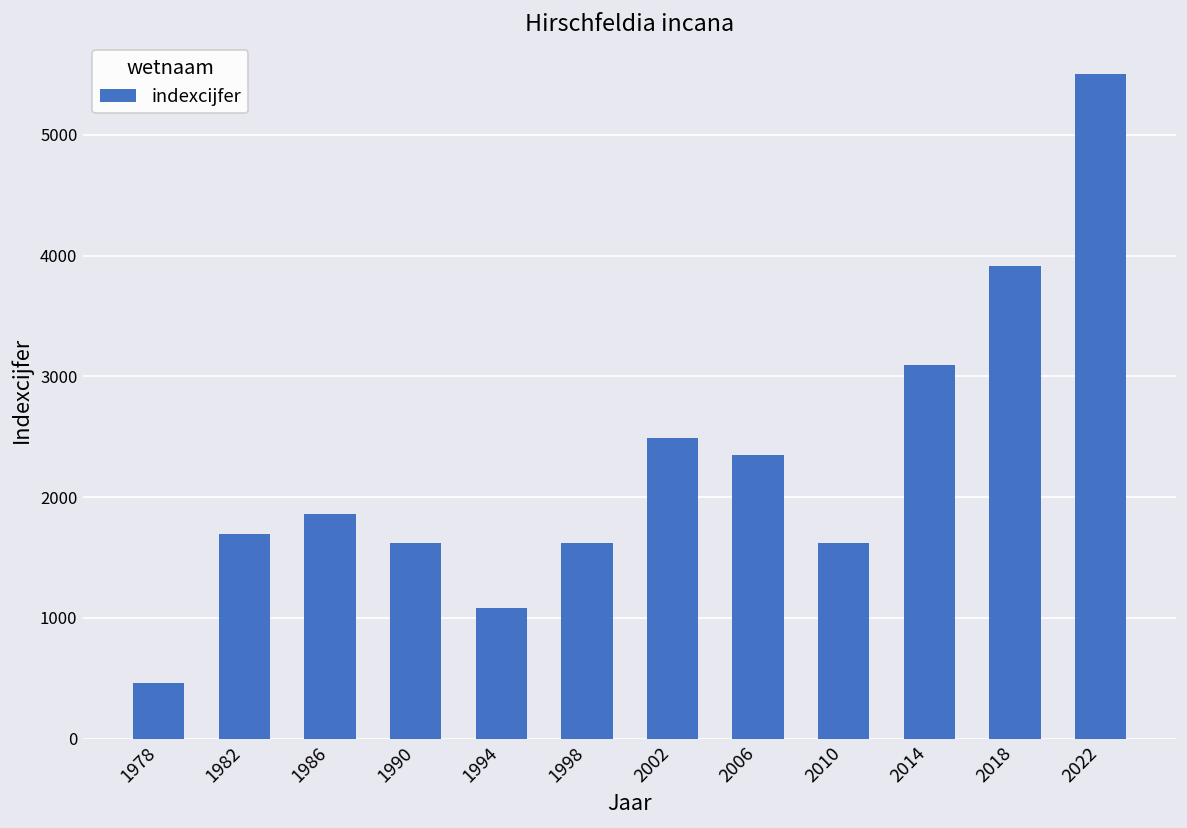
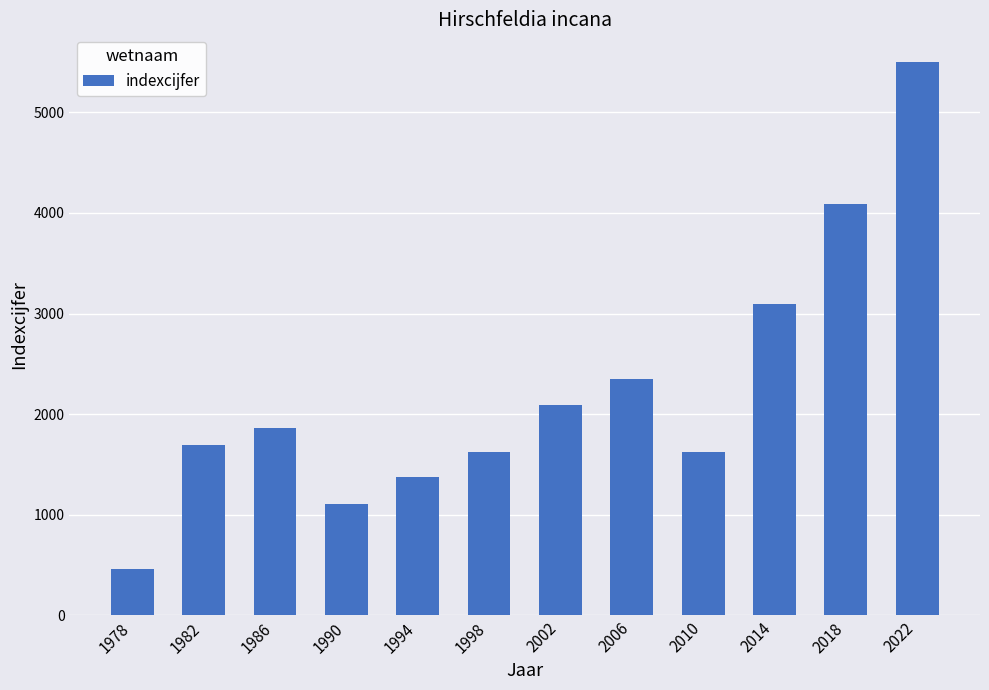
  {
    "1978": 460,
    "1982": 1690,
    "1986": 1860,
-   "1990": 1620,
-   "1994": 1080,
+   "1990": 1110,
+   "1994": 1380,
    "1998": 1620,
-   "2002": 2490,
+   "2002": 2090,
    "2006": 2350,
    "2010": 1620,
    "2014": 3090,
-   "2018": 3920,
+   "2018": 4090,
    "2022": 5500
  }
